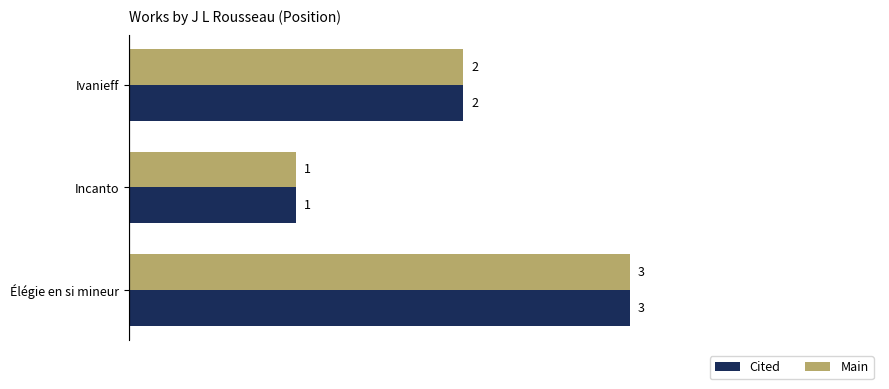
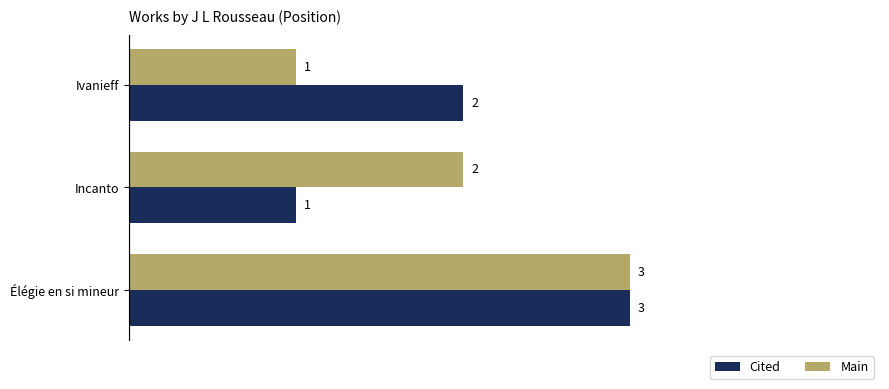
  {
    "Cited": {
      "Ivanieff": 2,
      "Incanto": 1,
      "Élégie en si mineur": 3
    },
    "Main": {
-     "Ivanieff": 2,
-     "Incanto": 1,
+     "Ivanieff": 1,
+     "Incanto": 2,
      "Élégie en si mineur": 3
    }
  }
